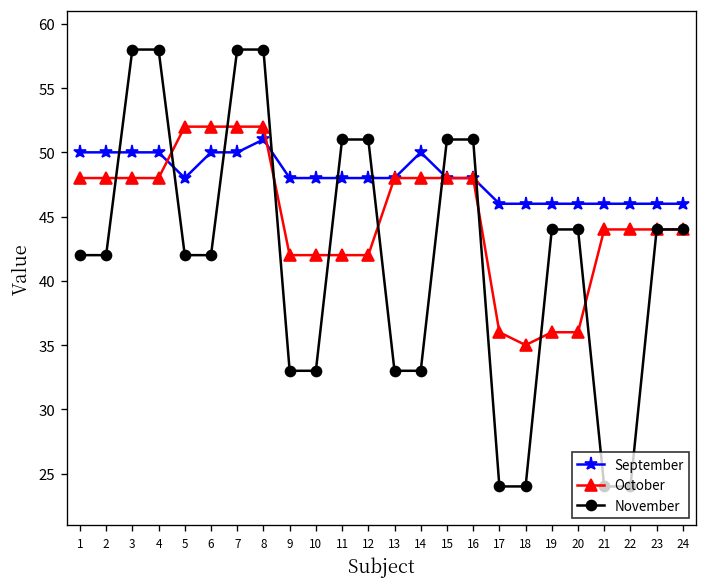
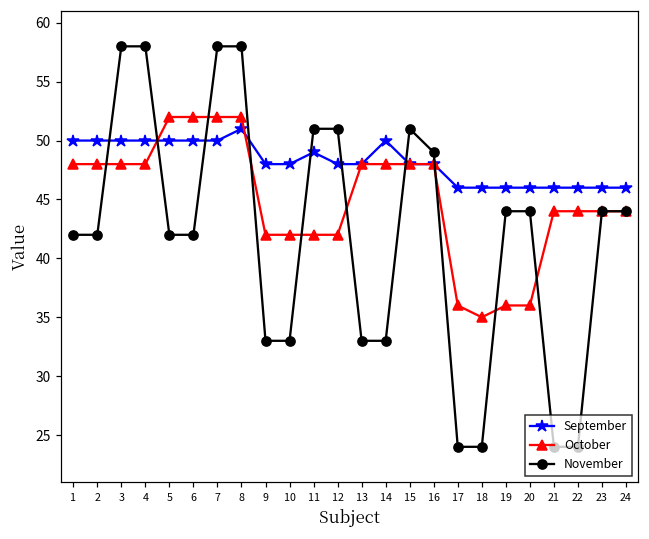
  {
    "September": {
      "1": 50,
      "2": 50,
      "3": 50,
      "4": 50,
-     "5": 48,
+     "5": 50,
      "6": 50,
      "7": 50,
      "8": 51,
      "9": 48,
      "10": 48,
-     "11": 48,
+     "11": 49,
      "12": 48,
      "14": 50,
      "17": 46,
      "18": 46,
      "19": 46,
      "20": 46,
      "21": 46,
      "22": 46,
      "23": 46,
      "24": 46
    },
    "October": {
      "1": 48,
      "2": 48,
      "3": 48,
      "4": 48,
      "5": 52,
      "6": 52,
      "7": 52,
      "8": 52,
      "9": 42,
      "10": 42,
      "11": 42,
      "12": 42,
      "14": 48,
      "17": 36,
      "18": 35,
      "19": 36,
      "20": 36,
      "21": 44,
      "22": 44
    },
    "November": {
      "1": 42,
      "2": 42,
      "3": 58,
      "4": 58,
      "5": 42,
      "6": 42,
      "7": 58,
      "8": 58,
      "9": 33,
      "10": 33,
      "11": 51,
      "12": 51,
      "13": 33,
      "14": 33,
      "15": 51,
-     "16": 51,
+     "16": 49,
      "17": 24,
      "18": 24,
      "19": 44,
      "20": 44
    }
  }
